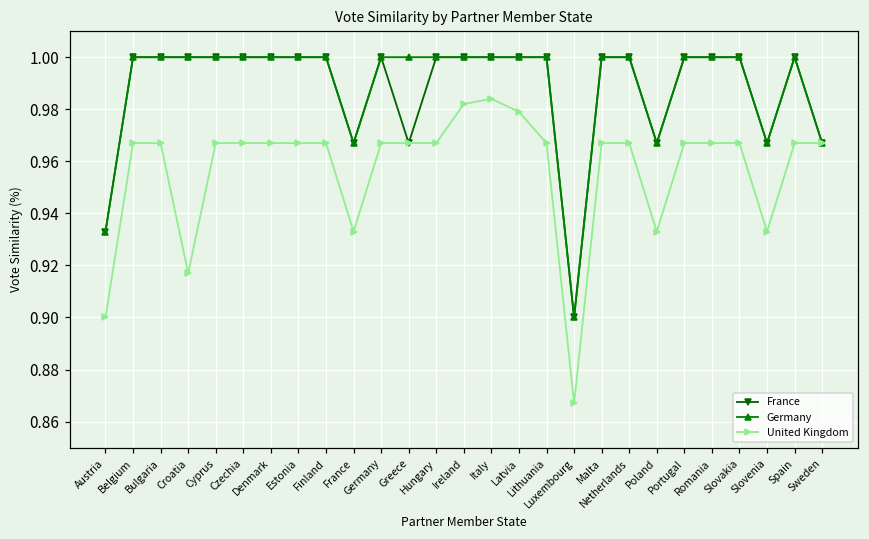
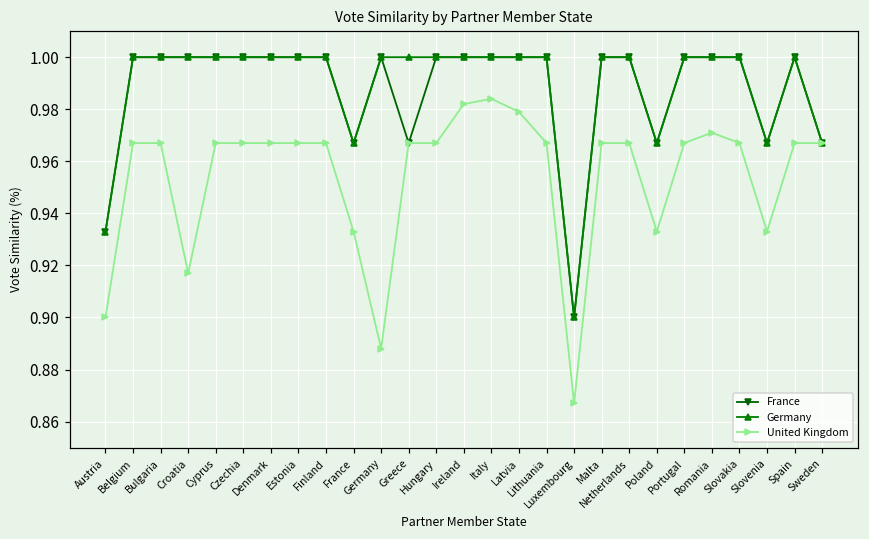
  {
    "United Kingdom": {
      "Austria": 0.900,
      "Belgium": 0.967,
      "Bulgaria": 0.967,
      "Croatia": 0.917,
      "Cyprus": 0.967,
      "Czechia": 0.967,
      "Denmark": 0.967,
      "Estonia": 0.967,
      "Finland": 0.967,
      "France": 0.933,
-     "Germany": 0.967,
+     "Germany": 0.888,
      "Hungary": 0.967,
      "Ireland": 0.982,
      "Italy": 0.984,
      "Latvia": 0.979,
      "Lithuania": 0.967,
      "Luxembourg": 0.867,
      "Malta": 0.967,
      "Netherlands": 0.967,
      "Poland": 0.933,
      "Portugal": 0.967,
-     "Romania": 0.967,
+     "Romania": 0.971,
      "Slovakia": 0.967,
      "Slovenia": 0.933,
      "Spain": 0.967
    }
  }
